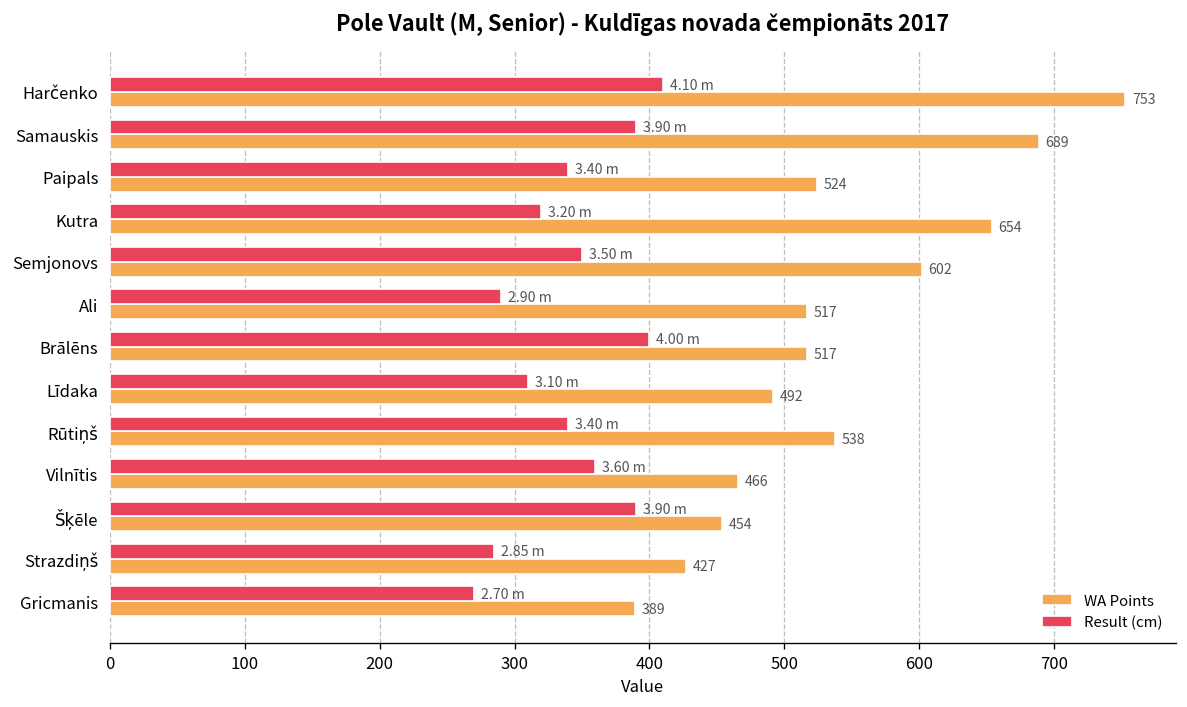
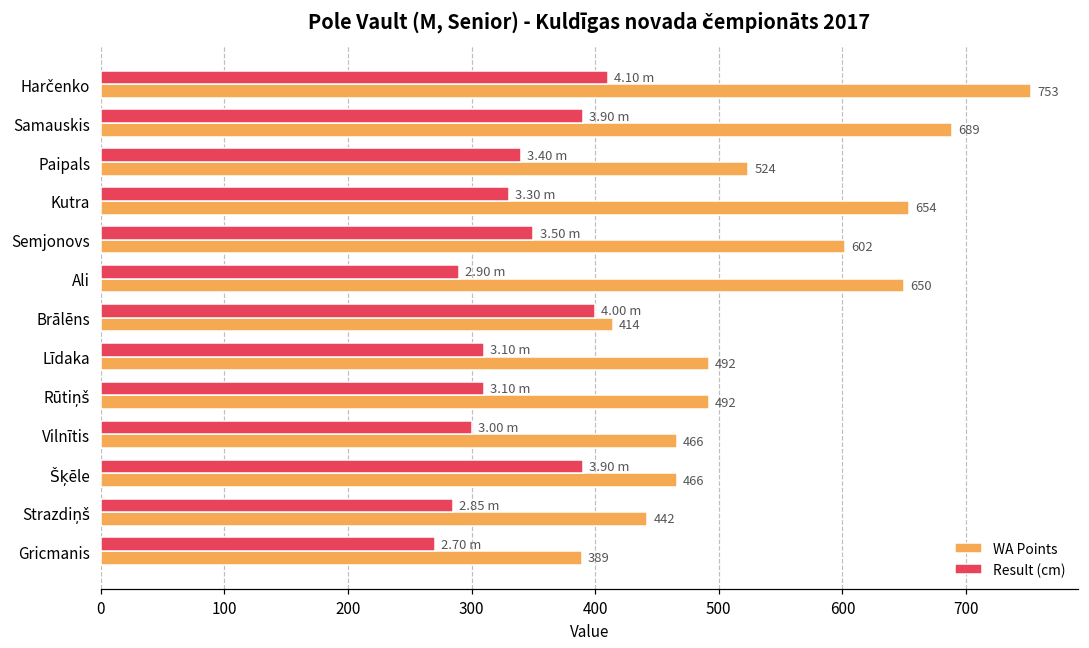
  {
    "WA Points": {
      "Harčenko": 753,
      "Samauskis": 689,
      "Paipals": 524,
      "Kutra": 654,
      "Semjonovs": 602,
-     "Ali": 517,
-     "Brālēns": 517,
+     "Ali": 650,
+     "Brālēns": 414,
      "Līdaka": 492,
-     "Rūtiņš": 538,
+     "Rūtiņš": 492,
      "Vilnītis": 466,
-     "Šķēle": 454,
-     "Strazdiņš": 427,
+     "Šķēle": 466,
+     "Strazdiņš": 442,
      "Gricmanis": 389
    },
    "Result (cm)": {
-     "Kutra": 3.20,
-     "Rūtiņš": 3.40,
-     "Vilnītis": 3.60
+     "Kutra": 3.30,
+     "Rūtiņš": 3.10,
+     "Vilnītis": 3.00
    }
  }
